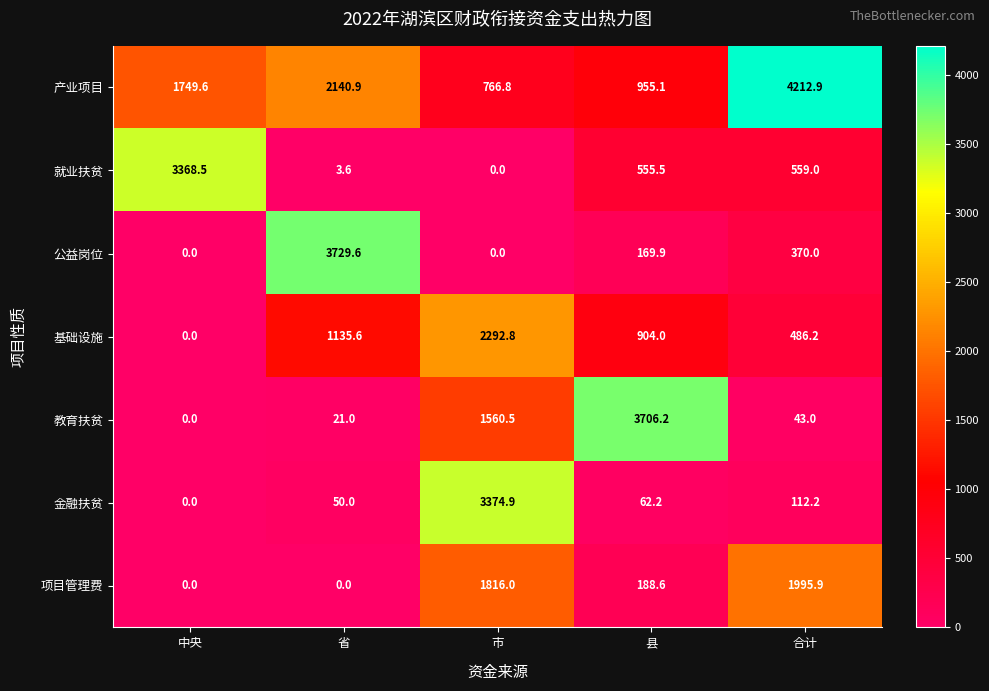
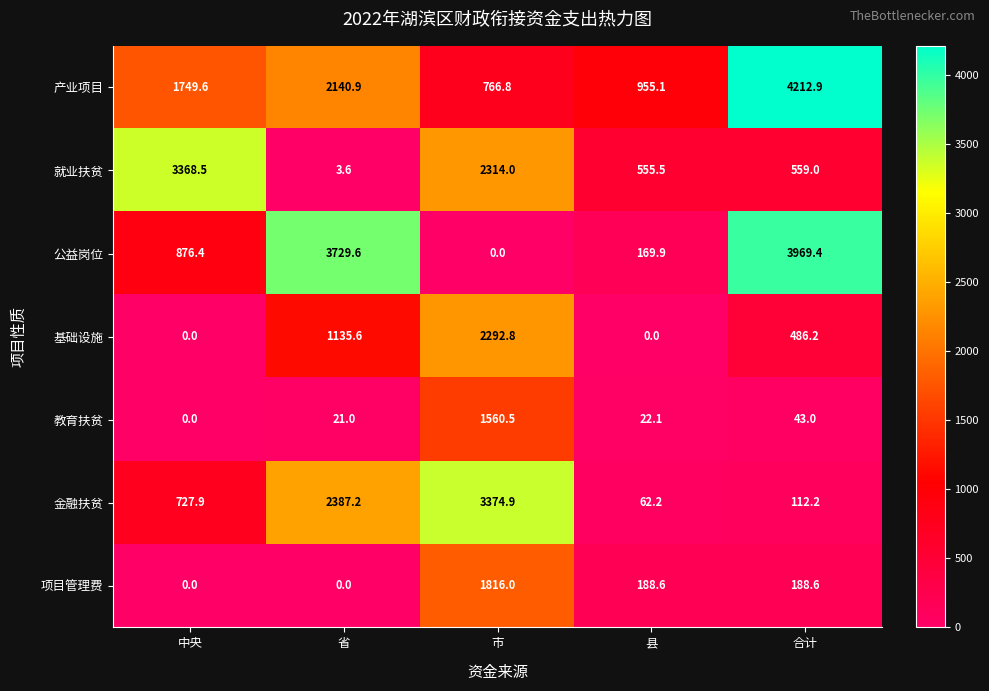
  {
    "产业项目": {
      "中央": 1749.6,
      "省": 2140.9,
      "市": 766.8,
      "县": 955.1,
      "合计": 4212.9
    },
    "就业扶贫": {
      "中央": 3368.5,
      "省": 3.6,
-     "市": 0.0,
+     "市": 2314.0,
      "县": 555.5,
      "合计": 559.0
    },
    "公益岗位": {
-     "中央": 0.0,
+     "中央": 876.4,
      "省": 3729.6,
      "市": 0.0,
      "县": 169.9,
-     "合计": 370.0
+     "合计": 3969.4
    },
    "基础设施": {
      "中央": 0.0,
      "省": 1135.6,
      "市": 2292.8,
-     "县": 904.0,
+     "县": 0.0,
      "合计": 486.2
    },
    "教育扶贫": {
      "中央": 0.0,
      "省": 21.0,
      "市": 1560.5,
-     "县": 3706.2,
+     "县": 22.1,
      "合计": 43.0
    },
    "金融扶贫": {
-     "中央": 0.0,
-     "省": 50.0,
+     "中央": 727.9,
+     "省": 2387.2,
      "市": 3374.9,
      "县": 62.2,
      "合计": 112.2
    },
    "项目管理费": {
      "中央": 0.0,
      "省": 0.0,
      "市": 1816.0,
      "县": 188.6,
-     "合计": 1995.9
+     "合计": 188.6
    }
  }
